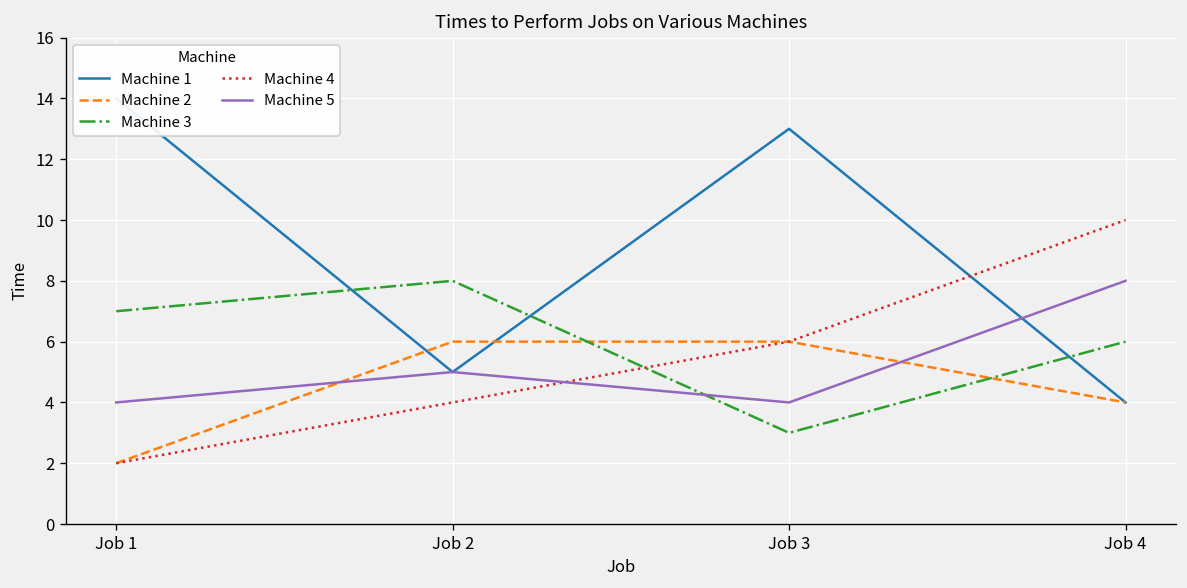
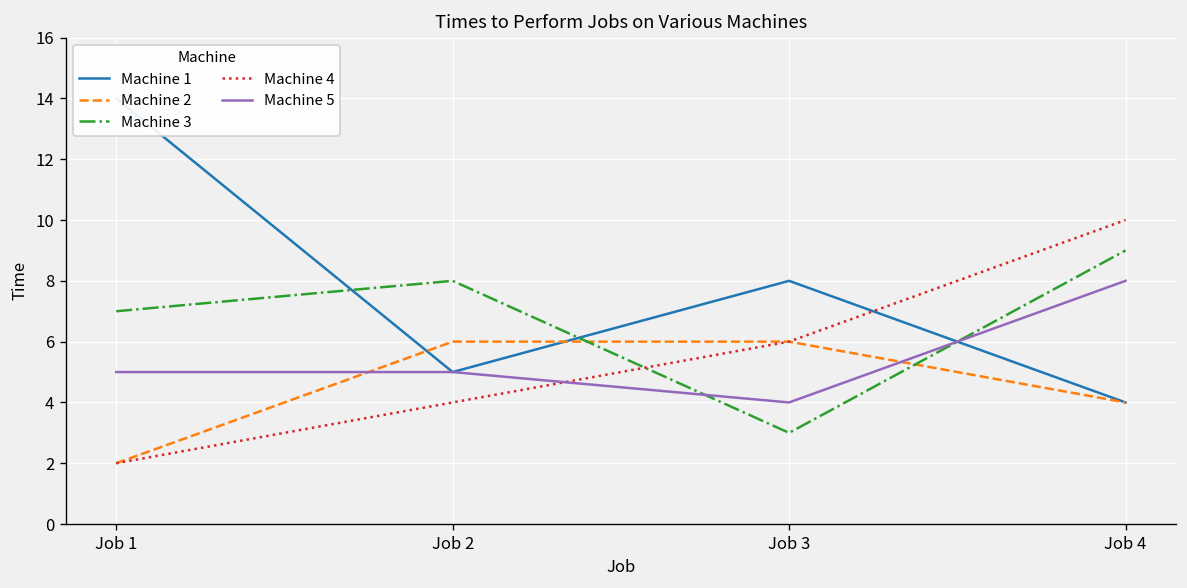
  {
    "Machine 1": {
-     "Job 3": 13
+     "Job 3": 8
    },
    "Machine 2": {
      "Job 2": 6
    },
    "Machine 3": {
      "Job 1": 7,
      "Job 2": 8,
      "Job 3": 3,
-     "Job 4": 6
+     "Job 4": 9
    },
    "Machine 4": {
      "Job 2": 4,
      "Job 4": 10
    },
    "Machine 5": {
-     "Job 1": 4,
+     "Job 1": 5,
      "Job 3": 4,
      "Job 4": 8
    }
  }
